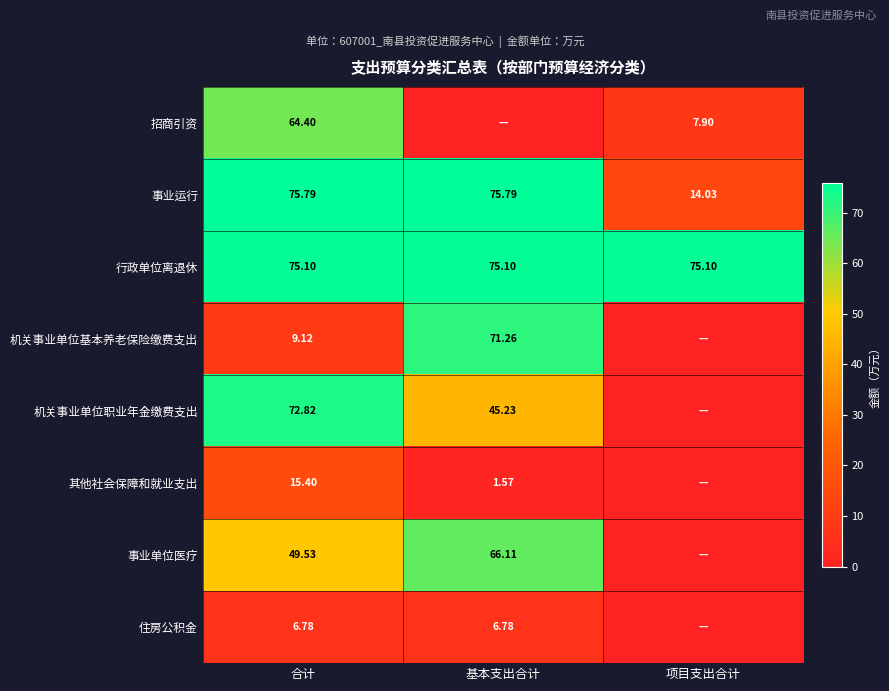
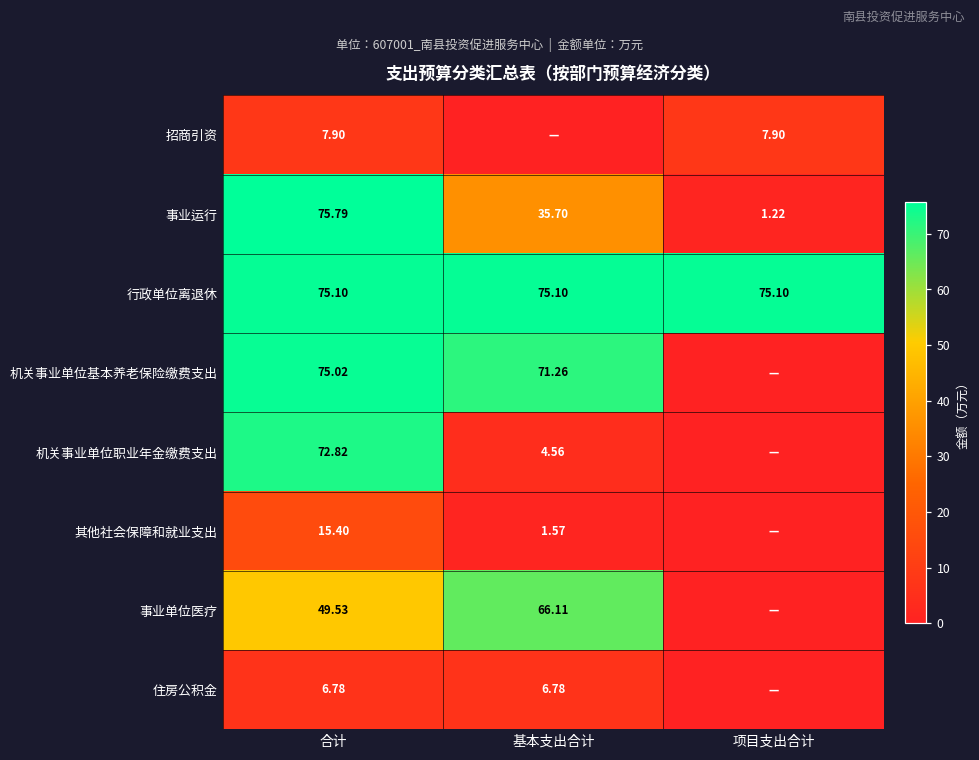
  {
    "招商引资": {
-     "合计": 64.40,
+     "合计": 7.90,
      "项目支出合计": 7.90
    },
    "事业运行": {
      "合计": 75.79,
-     "基本支出合计": 75.79,
-     "项目支出合计": 14.03
+     "基本支出合计": 35.70,
+     "项目支出合计": 1.22
    },
    "行政单位离退休": {
      "合计": 75.10,
      "基本支出合计": 75.10,
      "项目支出合计": 75.10
    },
    "机关事业单位基本养老保险缴费支出": {
-     "合计": 9.12,
+     "合计": 75.02,
      "基本支出合计": 71.26
    },
    "机关事业单位职业年金缴费支出": {
      "合计": 72.82,
-     "基本支出合计": 45.23
+     "基本支出合计": 4.56
    },
    "其他社会保障和就业支出": {
      "合计": 15.40,
      "基本支出合计": 1.57
    },
    "事业单位医疗": {
      "合计": 49.53,
      "基本支出合计": 66.11
    },
    "住房公积金": {
      "合计": 6.78,
      "基本支出合计": 6.78
    }
  }
